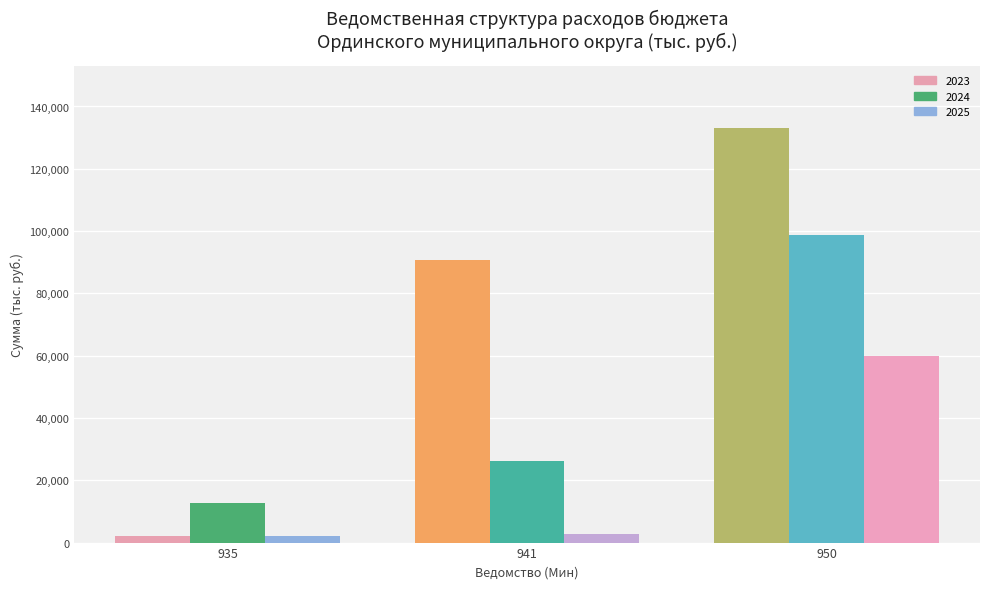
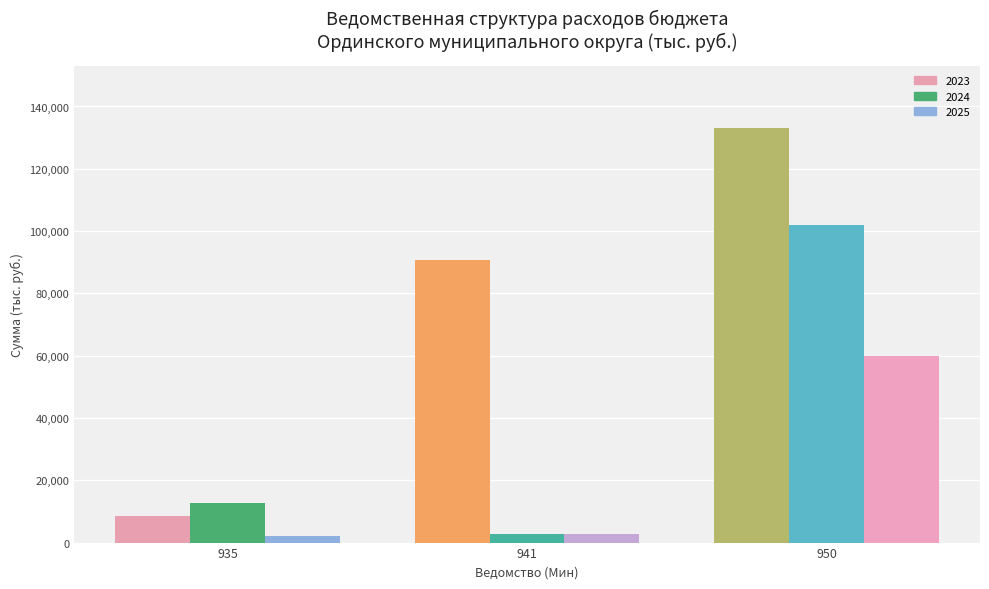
  {
    "2023": {
-     "935": "2,000",
+     "935": "8,000",
      "941": "91,000",
      "950": "133,000"
    },
    "2024": {
      "935": "13,000",
-     "941": "26,000",
-     "950": "99,000"
+     "941": "3,000",
+     "950": "102,000"
    },
    "2025": {
      "935": "2,000",
      "941": "3,000",
      "950": "60,000"
    }
  }
